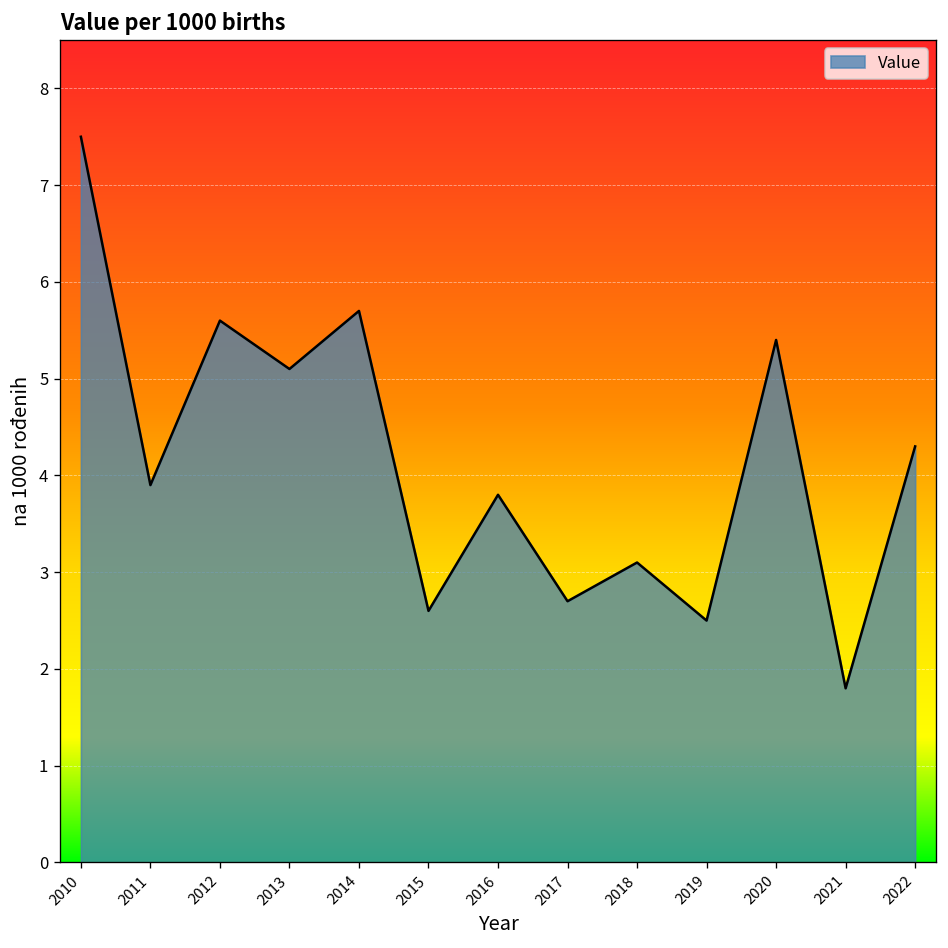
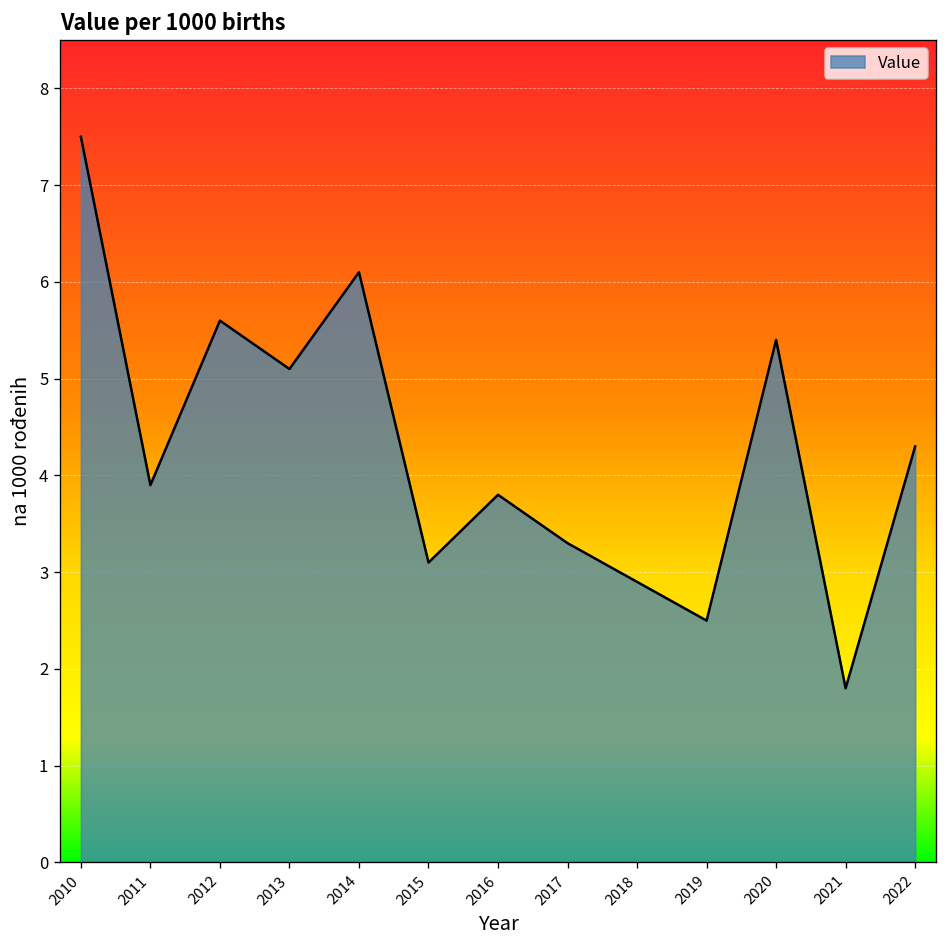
  {
    "2010": 7.5,
    "2011": 3.9,
    "2012": 5.6,
    "2013": 5.1,
-   "2014": 5.7,
-   "2015": 2.6,
+   "2014": 6.1,
+   "2015": 3.1,
    "2016": 3.8,
-   "2017": 2.7,
-   "2018": 3.1,
+   "2017": 3.3,
+   "2018": 2.9,
    "2019": 2.5,
    "2020": 5.4,
    "2021": 1.8,
    "2022": 4.3
  }
